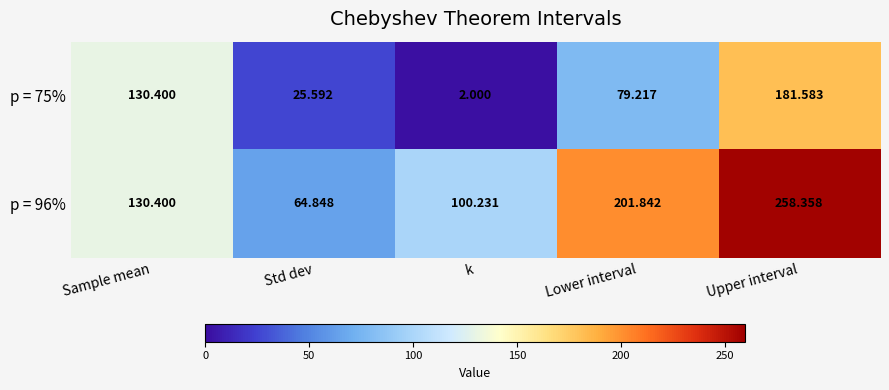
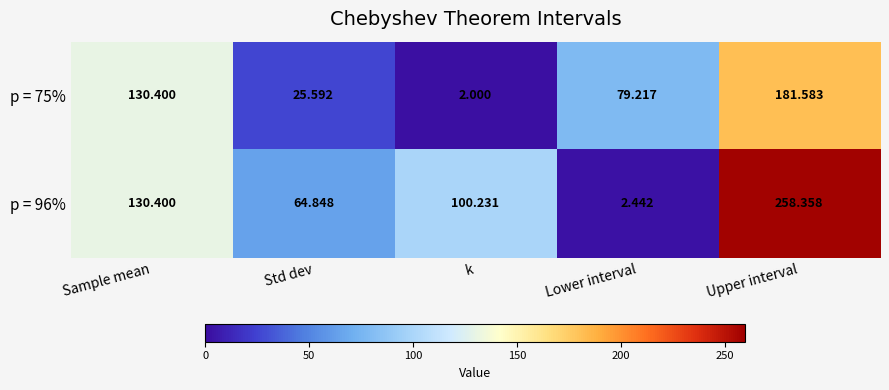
  {
    "p = 75%": {
      "Sample mean": 130.400,
      "Std dev": 25.592,
      "k": 2.000,
      "Lower interval": 79.217,
      "Upper interval": 181.583
    },
    "p = 96%": {
      "Sample mean": 130.400,
      "Std dev": 64.848,
      "k": 100.231,
-     "Lower interval": 201.842,
+     "Lower interval": 2.442,
      "Upper interval": 258.358
    }
  }
